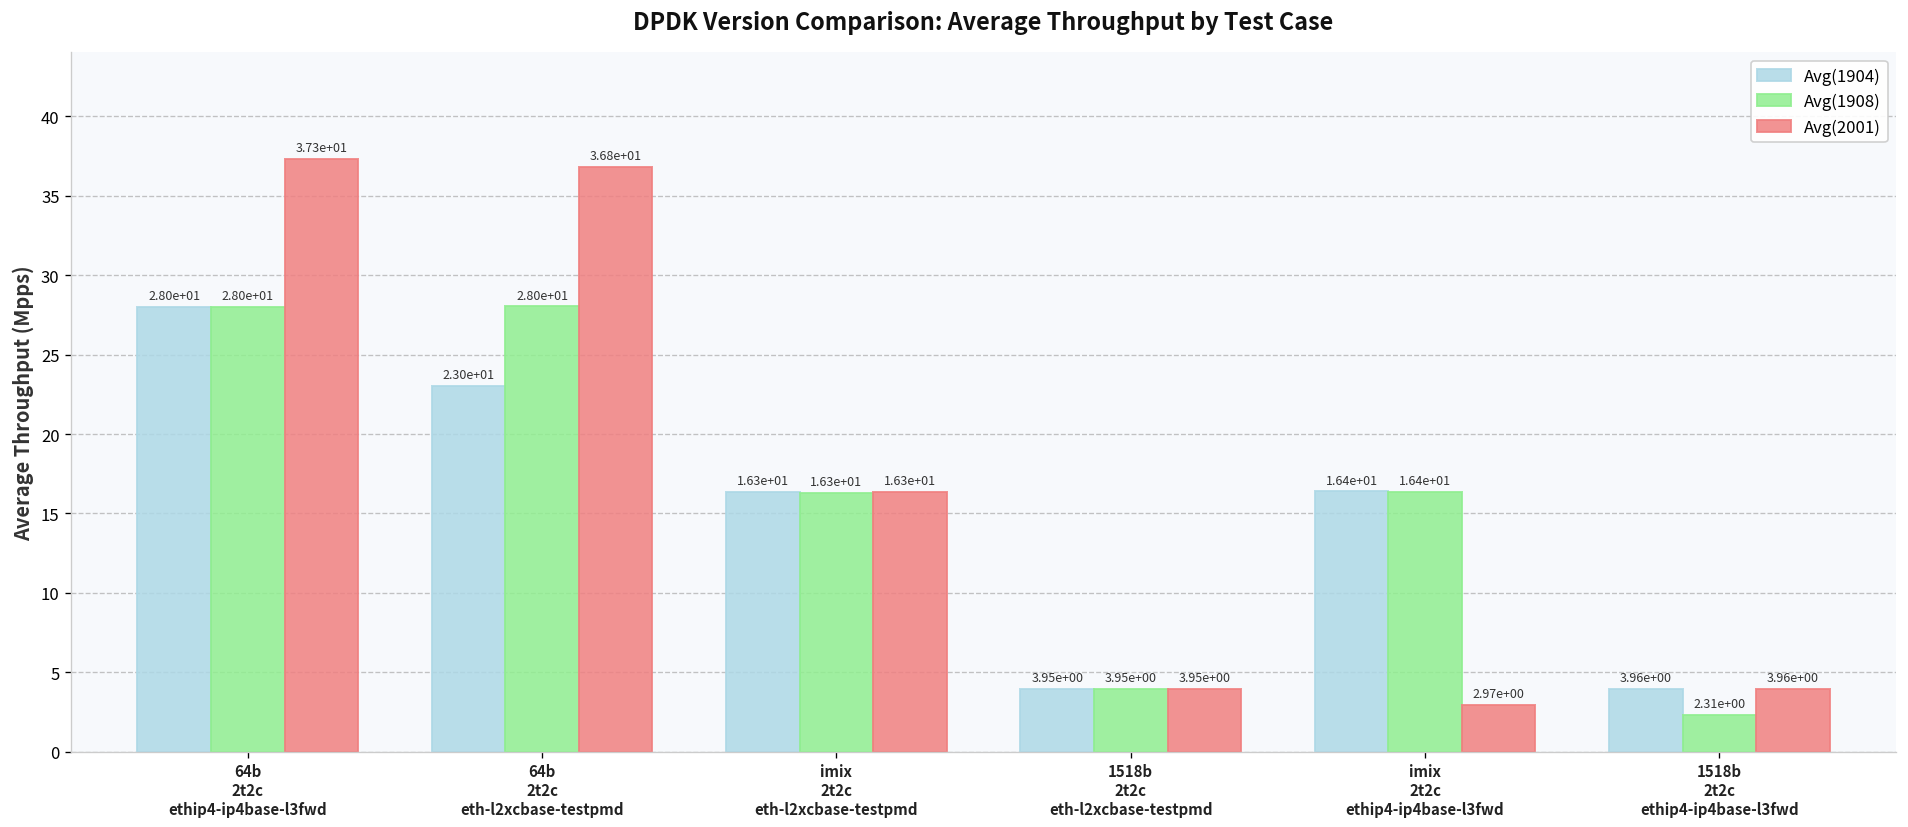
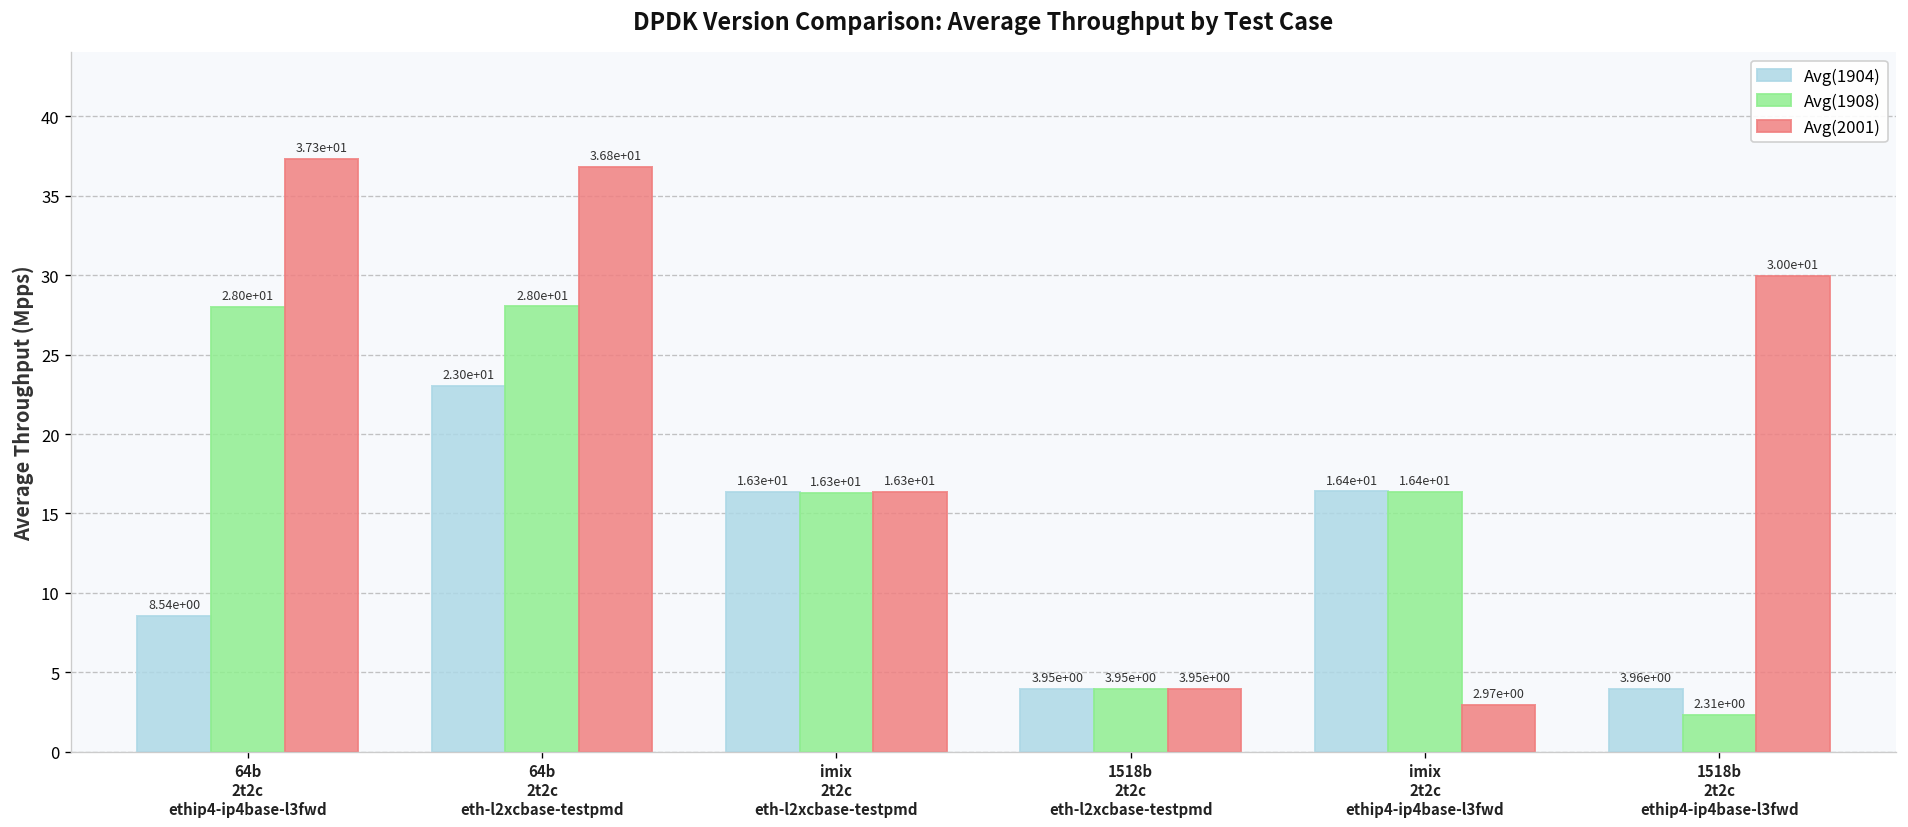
  {
    "Avg(1904)": {
-     "64b 2t2c ethip4-ip4base-l3fwd": "2.80e+01",
+     "64b 2t2c ethip4-ip4base-l3fwd": "8.54e+00",
      "64b 2t2c eth-l2xcbase-testpmd": "2.30e+01",
      "imix 2t2c eth-l2xcbase-testpmd": "1.63e+01",
      "1518b 2t2c eth-l2xcbase-testpmd": "3.95e+00",
      "imix 2t2c ethip4-ip4base-l3fwd": "1.64e+01",
      "1518b 2t2c ethip4-ip4base-l3fwd": "3.96e+00"
    },
    "Avg(1908)": {
      "64b 2t2c ethip4-ip4base-l3fwd": "2.80e+01",
      "64b 2t2c eth-l2xcbase-testpmd": "2.80e+01",
      "imix 2t2c eth-l2xcbase-testpmd": "1.63e+01",
      "1518b 2t2c eth-l2xcbase-testpmd": "3.95e+00",
      "imix 2t2c ethip4-ip4base-l3fwd": "1.64e+01",
      "1518b 2t2c ethip4-ip4base-l3fwd": "2.31e+00"
    },
    "Avg(2001)": {
      "64b 2t2c ethip4-ip4base-l3fwd": "3.73e+01",
      "64b 2t2c eth-l2xcbase-testpmd": "3.68e+01",
      "imix 2t2c eth-l2xcbase-testpmd": "1.63e+01",
      "1518b 2t2c eth-l2xcbase-testpmd": "3.95e+00",
      "imix 2t2c ethip4-ip4base-l3fwd": "2.97e+00",
-     "1518b 2t2c ethip4-ip4base-l3fwd": "3.96e+00"
+     "1518b 2t2c ethip4-ip4base-l3fwd": "3.00e+01"
    }
  }
